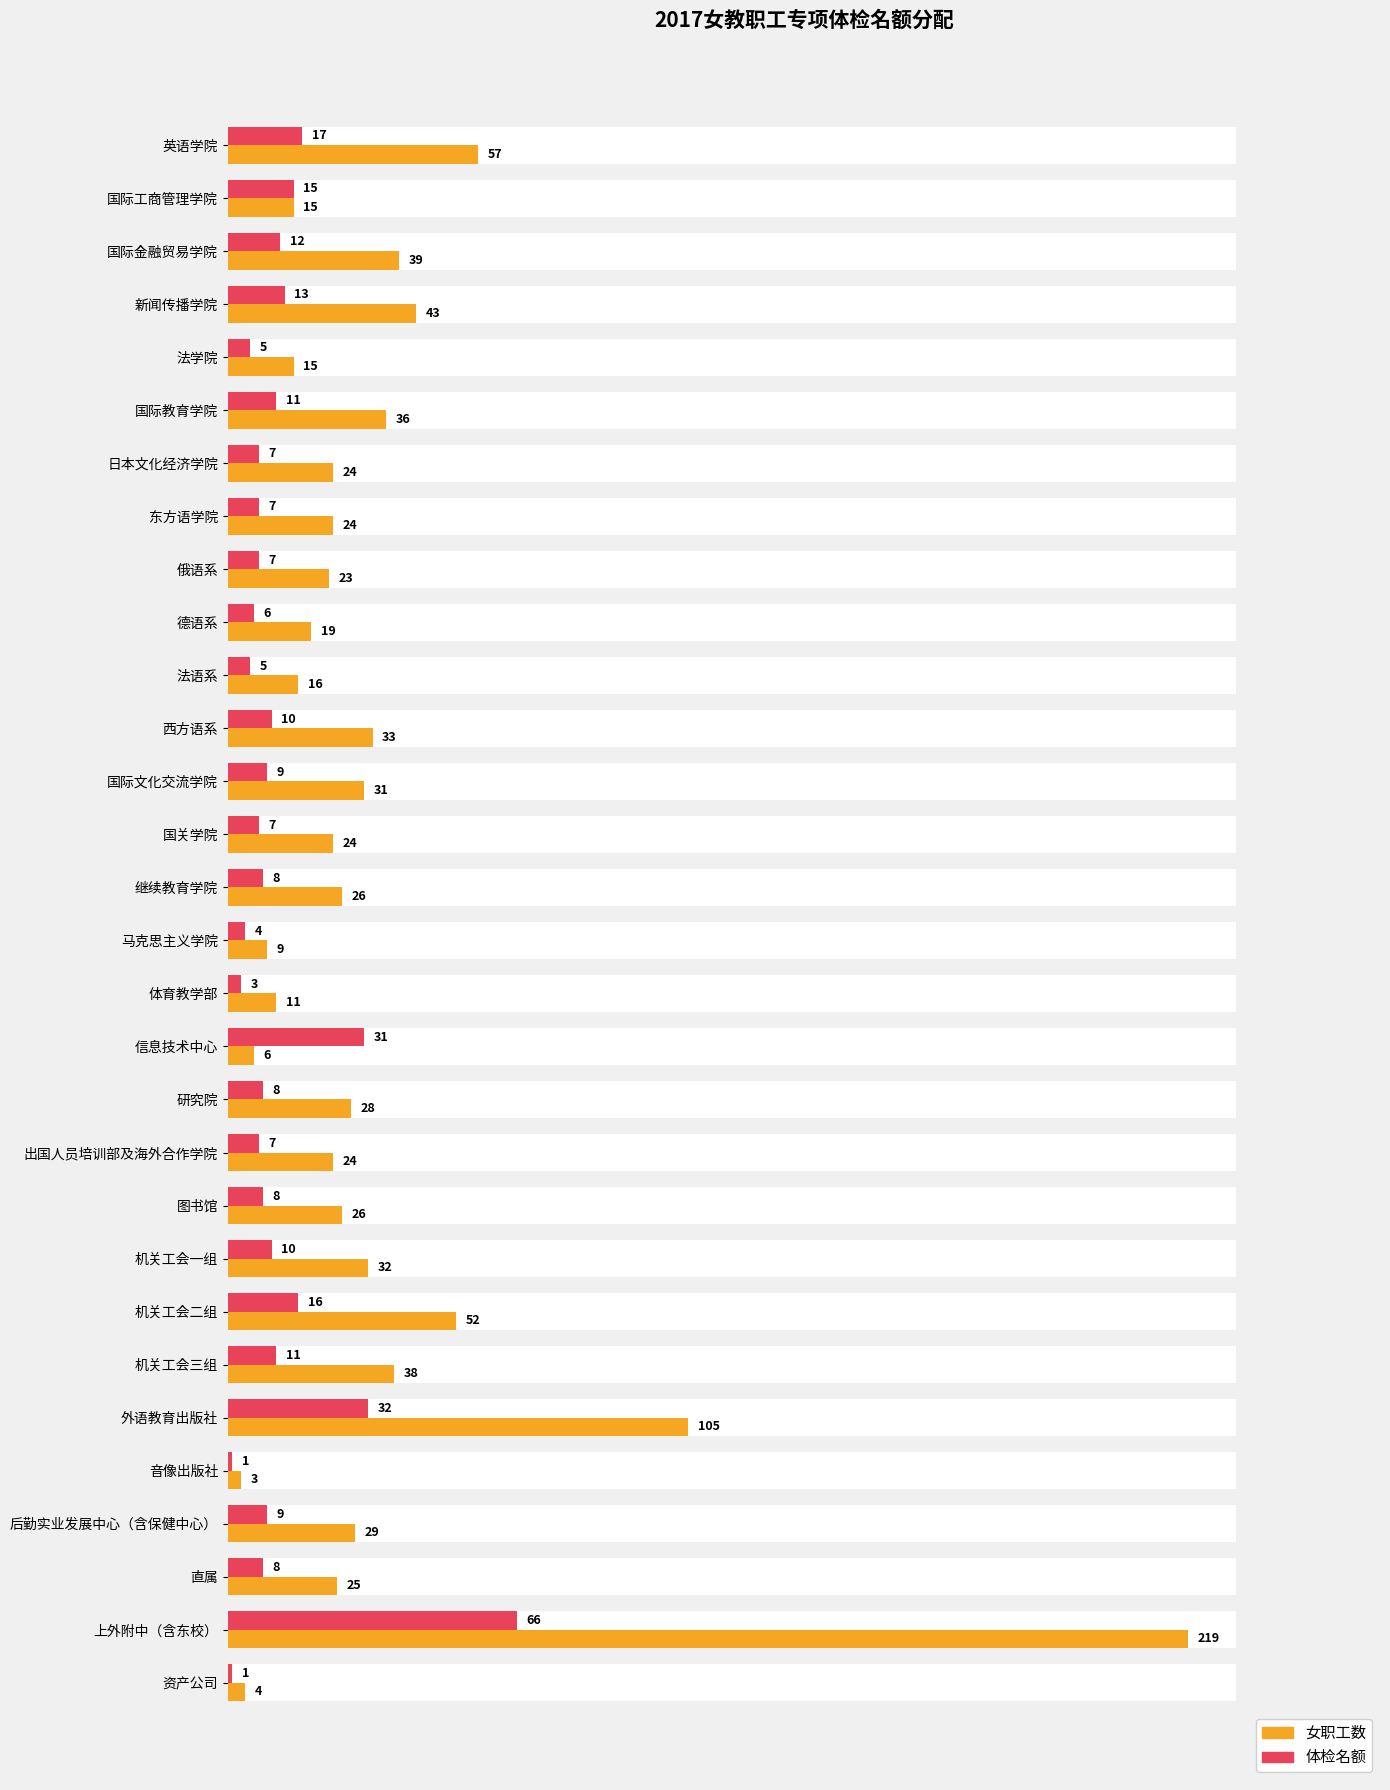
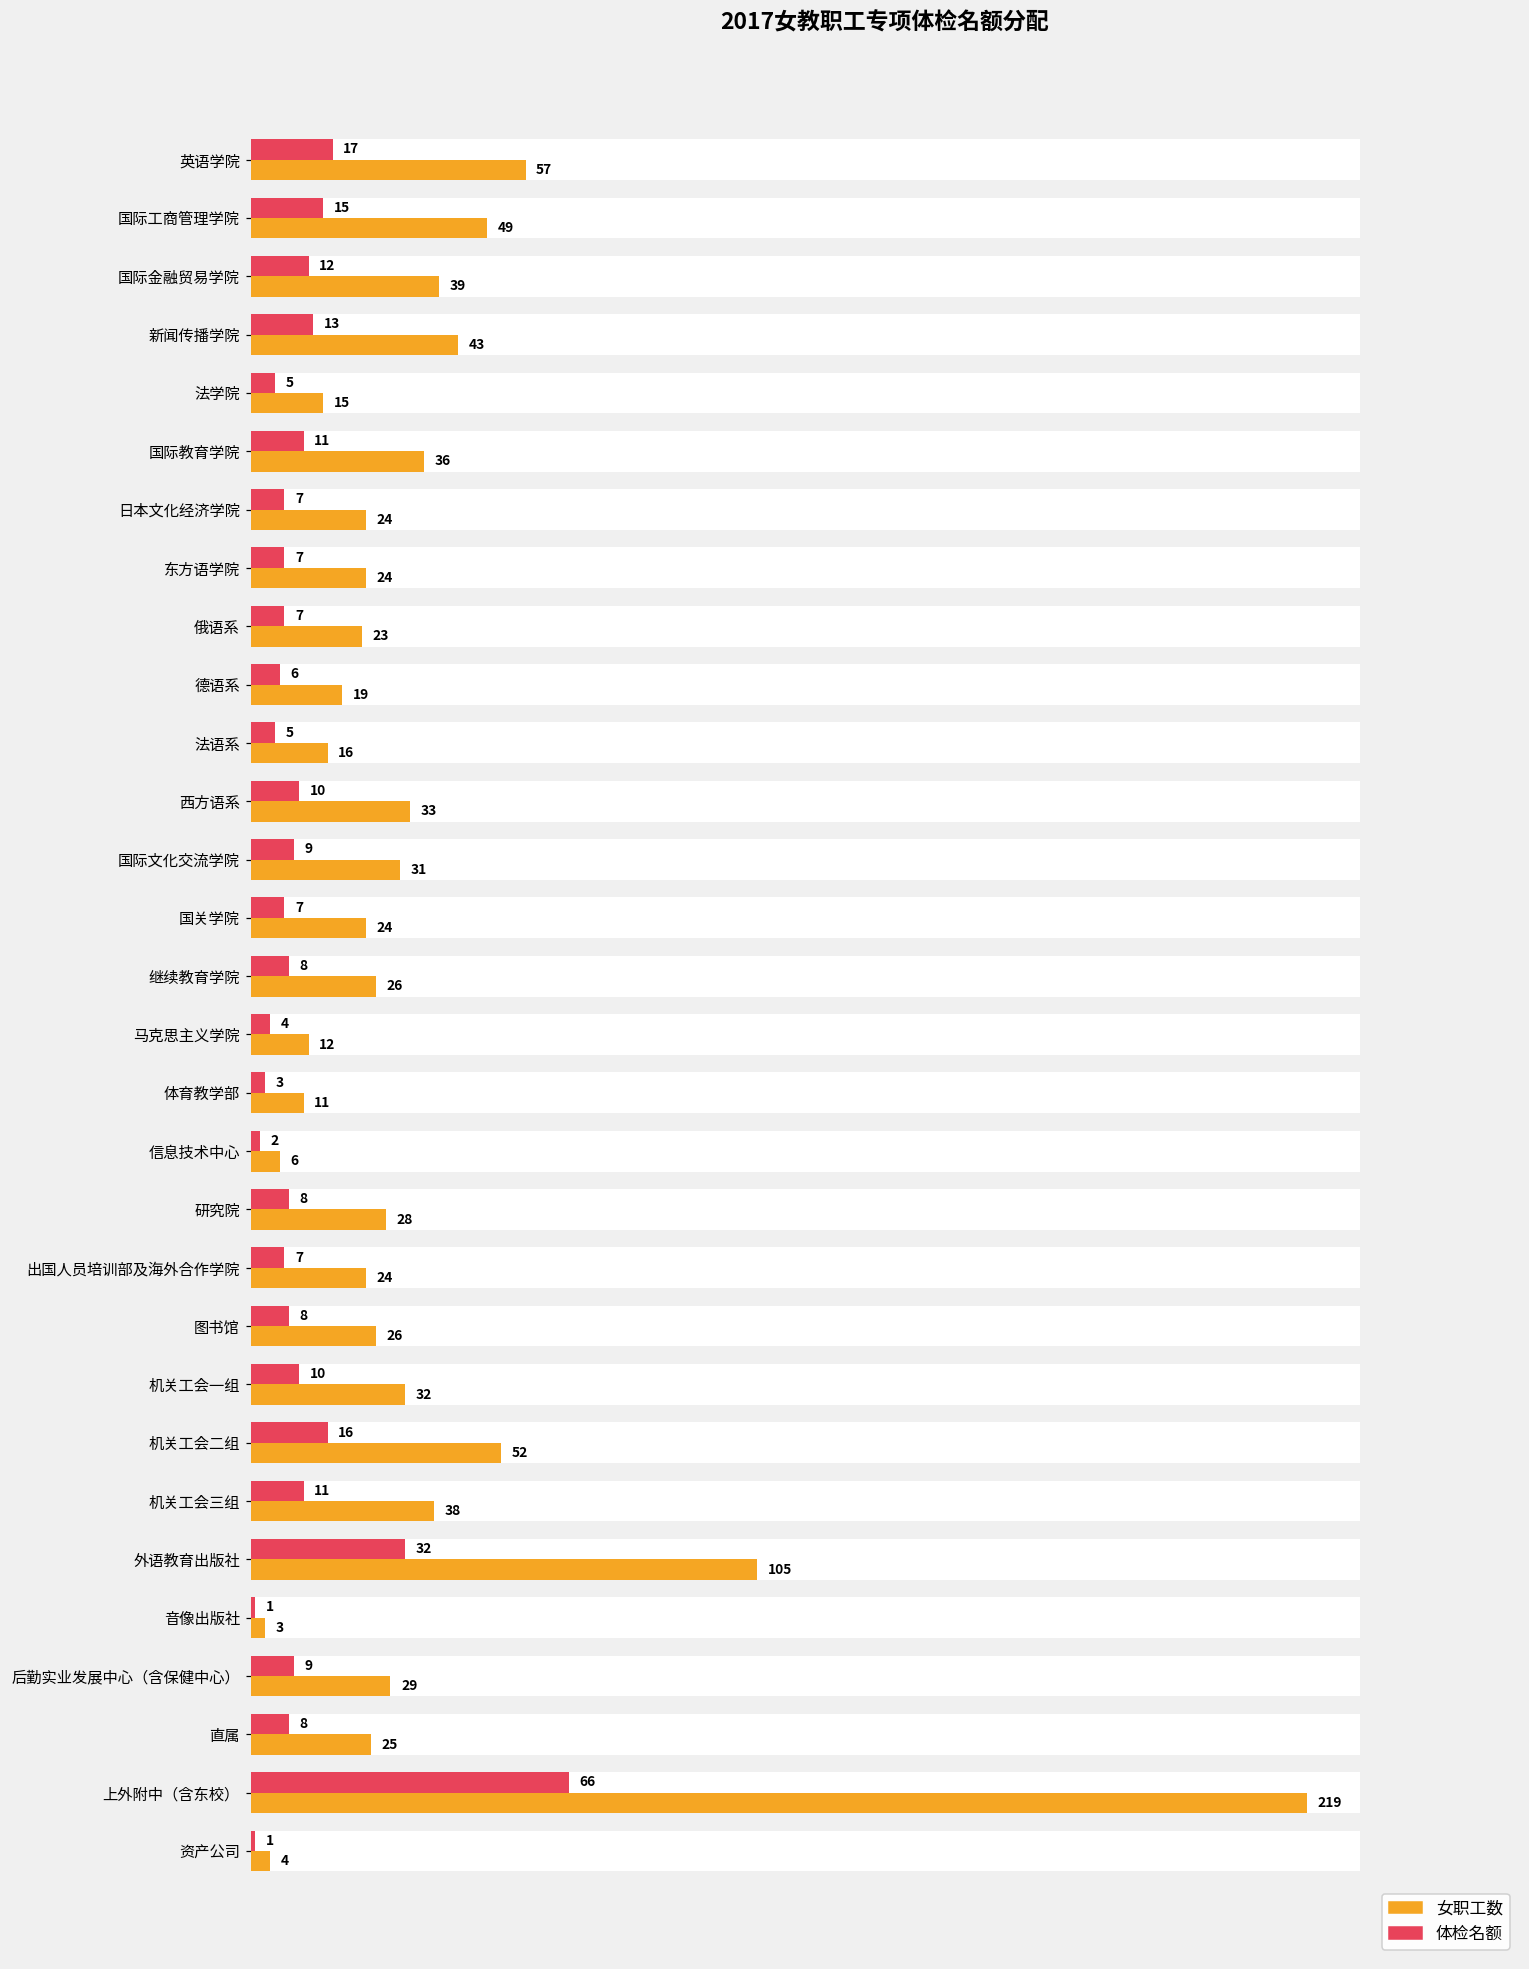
  {
    "女职工数": {
-     "国际工商管理学院": 15,
-     "马克思主义学院": 9
+     "国际工商管理学院": 49,
+     "马克思主义学院": 12
    },
    "体检名额": {
-     "信息技术中心": 31
+     "信息技术中心": 2
    }
  }
